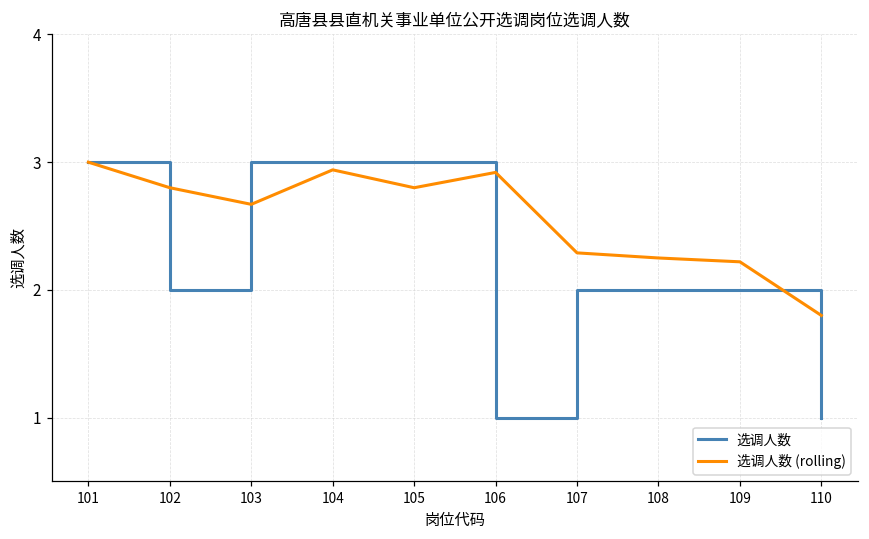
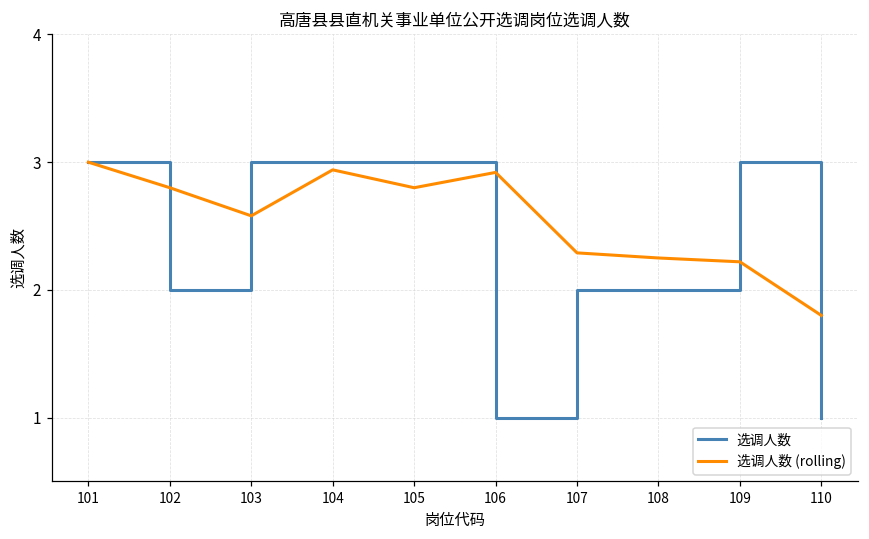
  {
    "选调人数": {
      "102": 2,
      "103": 3,
      "104": 3,
      "105": 3,
      "106": 1,
      "107": 2,
      "108": 2,
-     "109": 2,
+     "109": 3,
      "110": 1
    },
    "选调人数 (rolling)": {
      "102": 2.80,
-     "103": 2.67,
+     "103": 2.58,
      "104": 2.94,
      "105": 2.80,
      "106": 2.92,
      "107": 2.29,
      "108": 2.25,
      "109": 2.22,
      "110": 1.80
    }
  }
